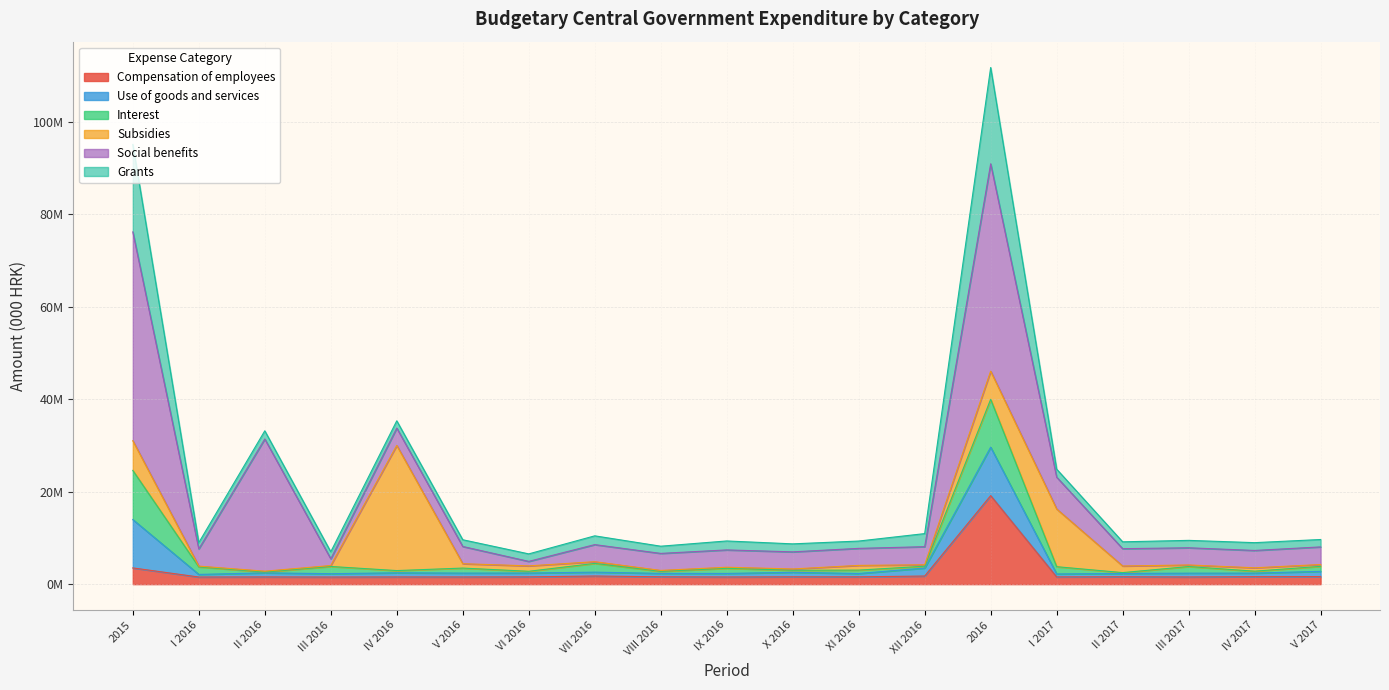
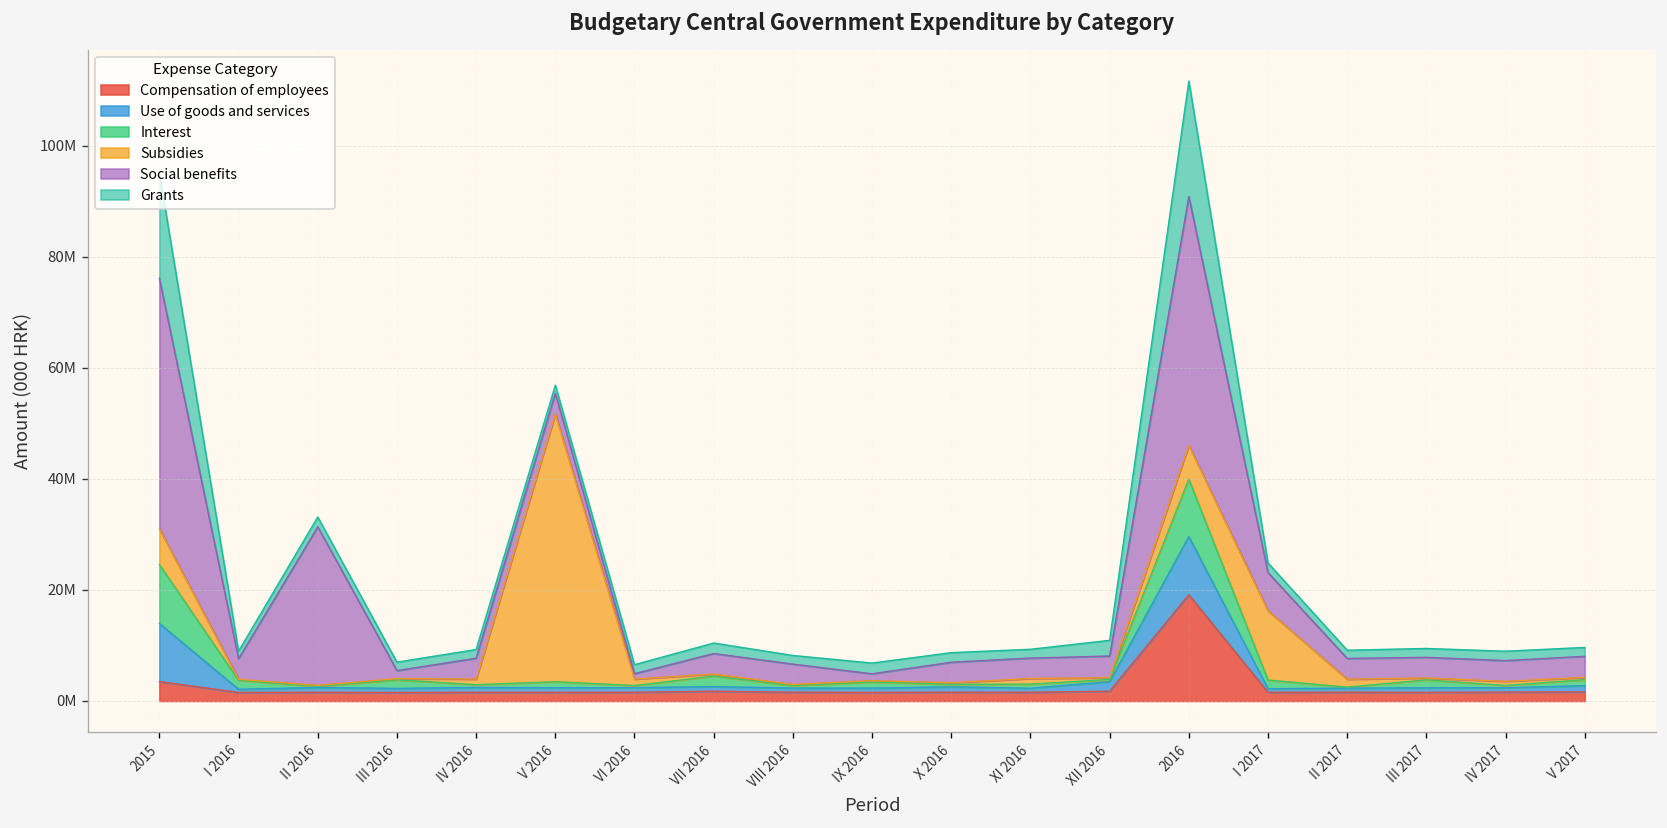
  {
    "Compensation of employees": {
      "2015": 4000000,
      "I 2016": 2000000,
      "II 2016": 2000000,
      "III 2016": 2000000,
      "IV 2016": 2000000,
      "V 2016": 2000000,
      "VI 2016": 2000000,
      "VII 2016": 2000000,
      "VIII 2016": 2000000,
      "IX 2016": 2000000,
      "X 2016": 2000000,
      "XI 2016": 2000000,
      "XII 2016": 2000000,
      "2016": 19000000,
      "I 2017": 2000000,
      "II 2017": 2000000,
      "III 2017": 2000000,
      "IV 2017": 2000000,
      "V 2017": 2000000
    },
    "Use of goods and services": {
      "2015": 10000000,
      "I 2016": 1000000,
      "III 2016": 1000000,
      "V 2016": 1000000,
      "VII 2016": 1000000,
      "IX 2016": 1000000,
      "XI 2016": 1000000,
      "2016": 10000000,
      "I 2017": 1000000,
      "III 2017": 1000000,
      "V 2017": 1000000
    },
    "Subsidies": {
      "2015": 6000000,
-     "IV 2016": 27000000,
-     "V 2016": 1000000,
+     "IV 2016": 1000000,
+     "V 2016": 48000000,
      "VI 2016": 1000000,
      "XI 2016": 1000000,
      "2016": 6000000,
      "I 2017": 12000000,
      "II 2017": 1000000,
      "IV 2017": 1000000
    },
    "Social benefits": {
      "2015": 45000000,
      "I 2016": 4000000,
      "II 2016": 29000000,
      "III 2016": 1000000,
      "IV 2016": 4000000,
      "V 2016": 4000000,
      "VI 2016": 1000000,
      "VII 2016": 4000000,
      "VIII 2016": 4000000,
-     "IX 2016": 4000000,
+     "IX 2016": 1000000,
      "X 2016": 4000000,
      "XI 2016": 4000000,
      "XII 2016": 4000000,
      "2016": 45000000,
      "I 2017": 7000000,
      "II 2017": 4000000,
      "III 2017": 4000000,
      "IV 2017": 4000000,
      "V 2017": 4000000
    }
  }
